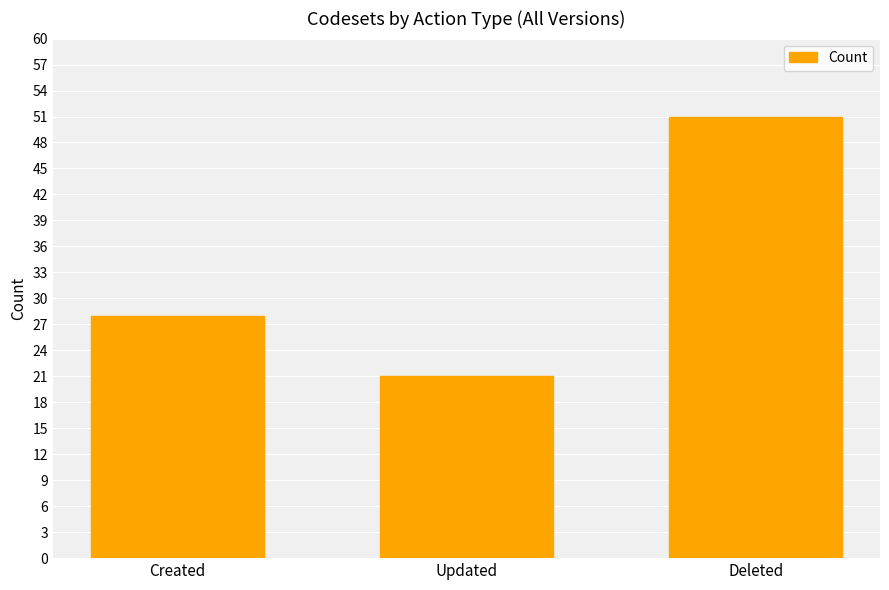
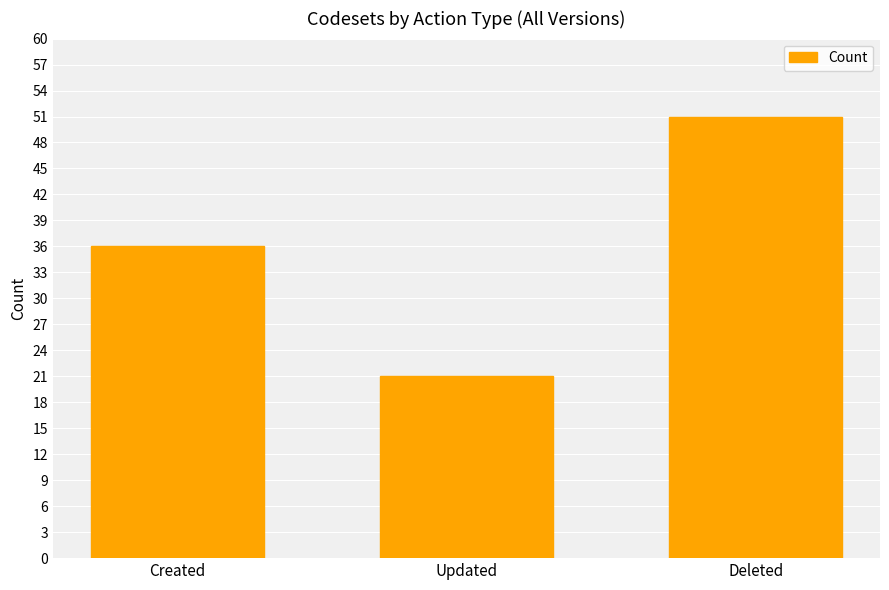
  {
-   "Created": 28,
+   "Created": 36,
    "Updated": 21,
    "Deleted": 51
  }
